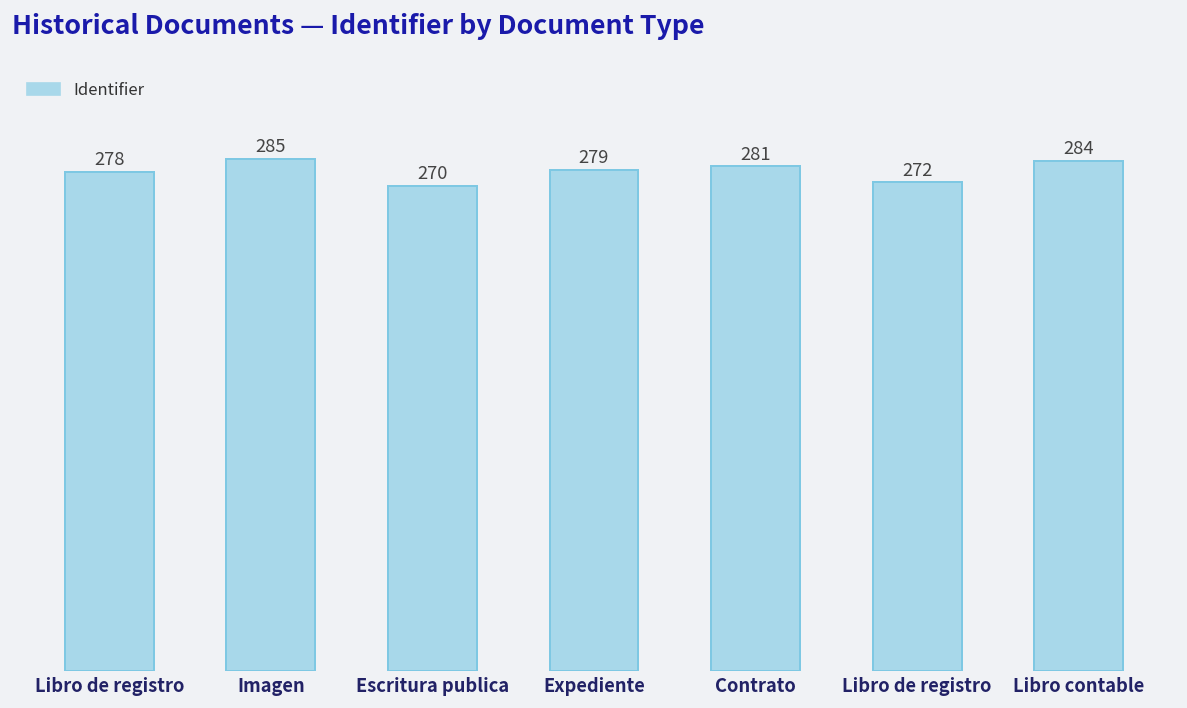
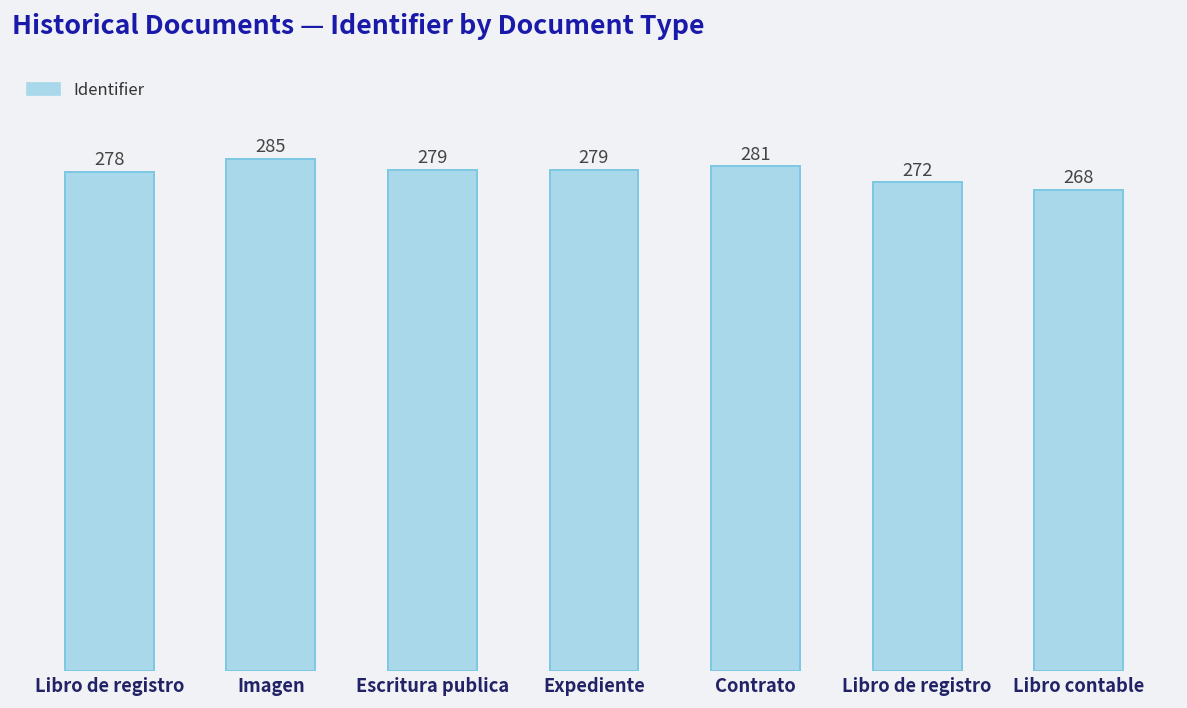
  {
    "Imagen": 285,
-   "Escritura publica": 270,
+   "Escritura publica": 279,
    "Expediente": 279,
    "Contrato": 281,
-   "Libro contable": 284
+   "Libro contable": 268
  }
